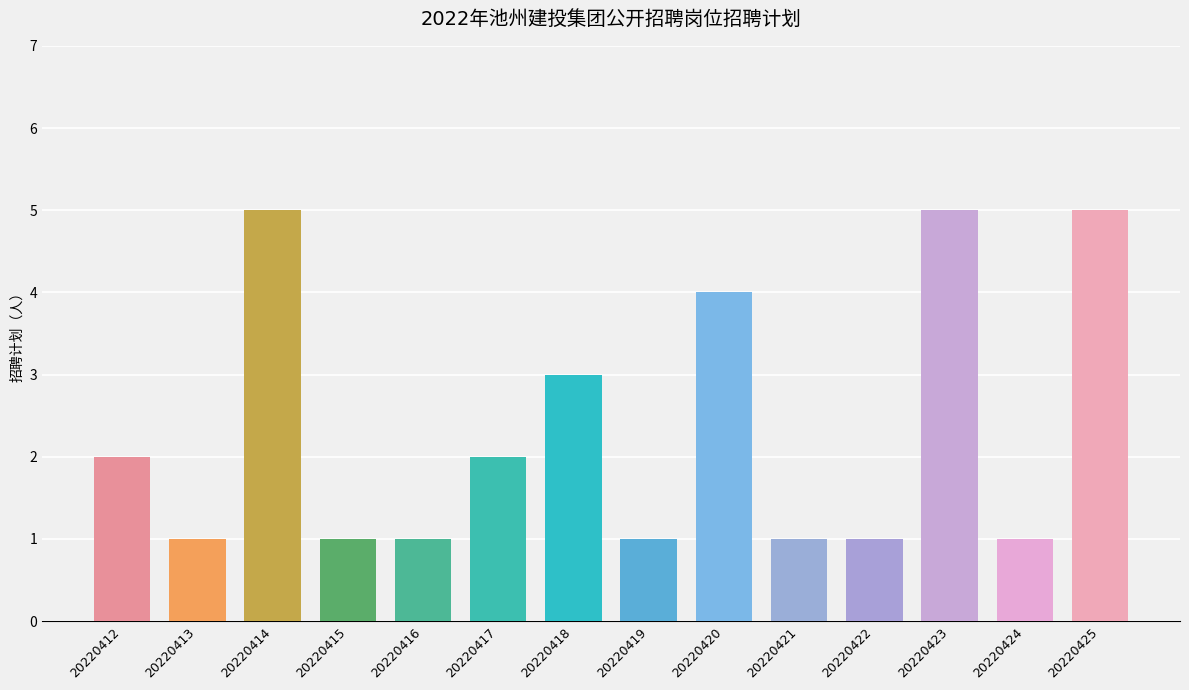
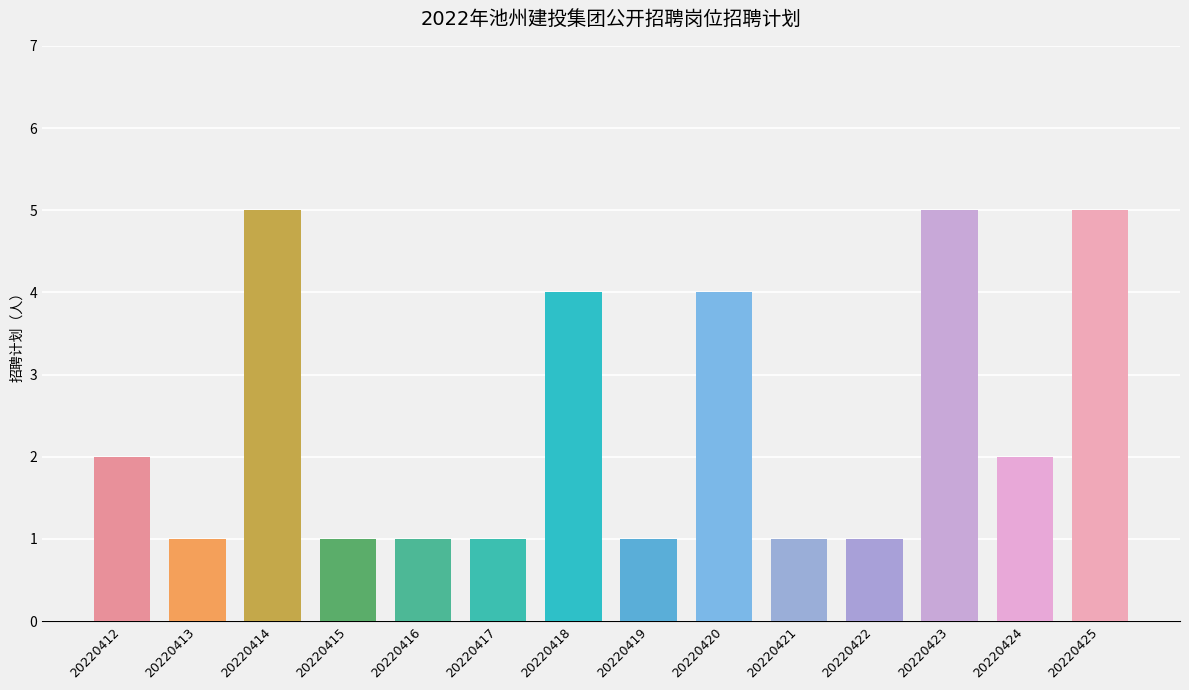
  {
    "20220412": 2,
    "20220413": 1,
    "20220414": 5,
    "20220415": 1,
    "20220416": 1,
-   "20220417": 2,
-   "20220418": 3,
+   "20220417": 1,
+   "20220418": 4,
    "20220419": 1,
    "20220420": 4,
    "20220421": 1,
    "20220422": 1,
    "20220423": 5,
-   "20220424": 1,
+   "20220424": 2,
    "20220425": 5
  }
